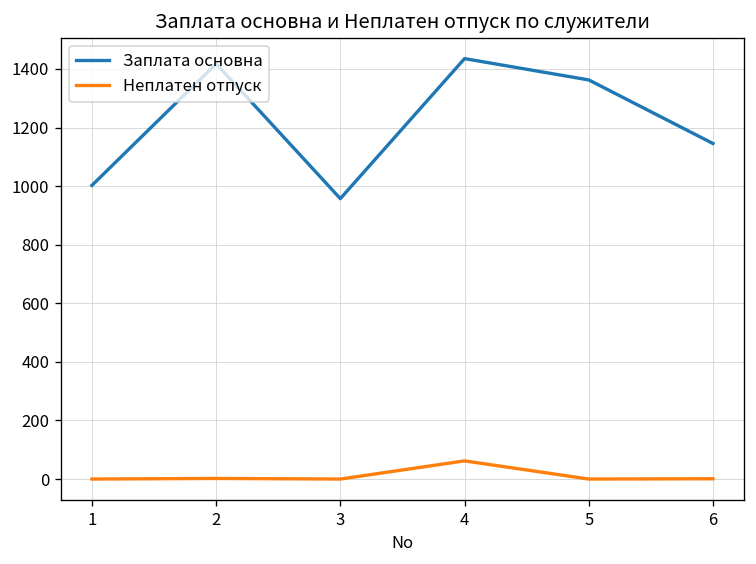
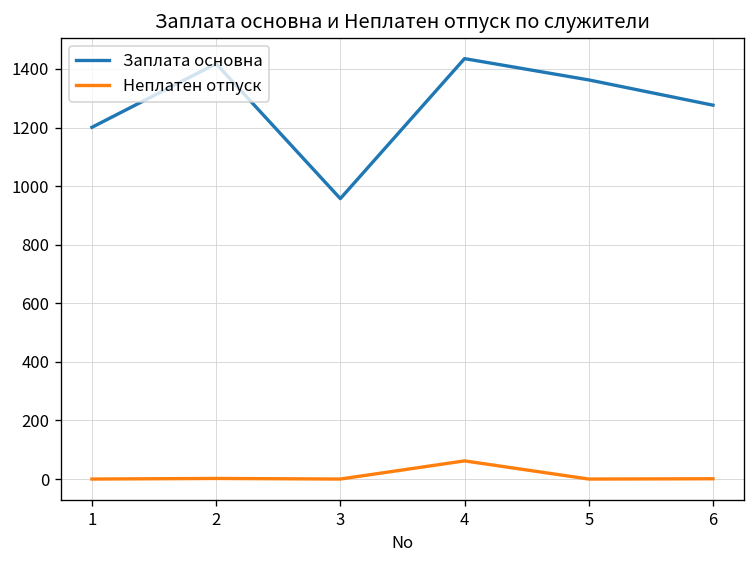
  {
    "Заплата основна": {
-     "1": 1000,
+     "1": 1200,
      "3": 960,
      "4": 1440,
      "5": 1360,
-     "6": 1150
+     "6": 1280
    },
    "Неплатен отпуск": {
      "1": 0,
      "2": 0,
      "3": 0,
      "4": 60,
      "5": 0,
      "6": 0
    }
  }
